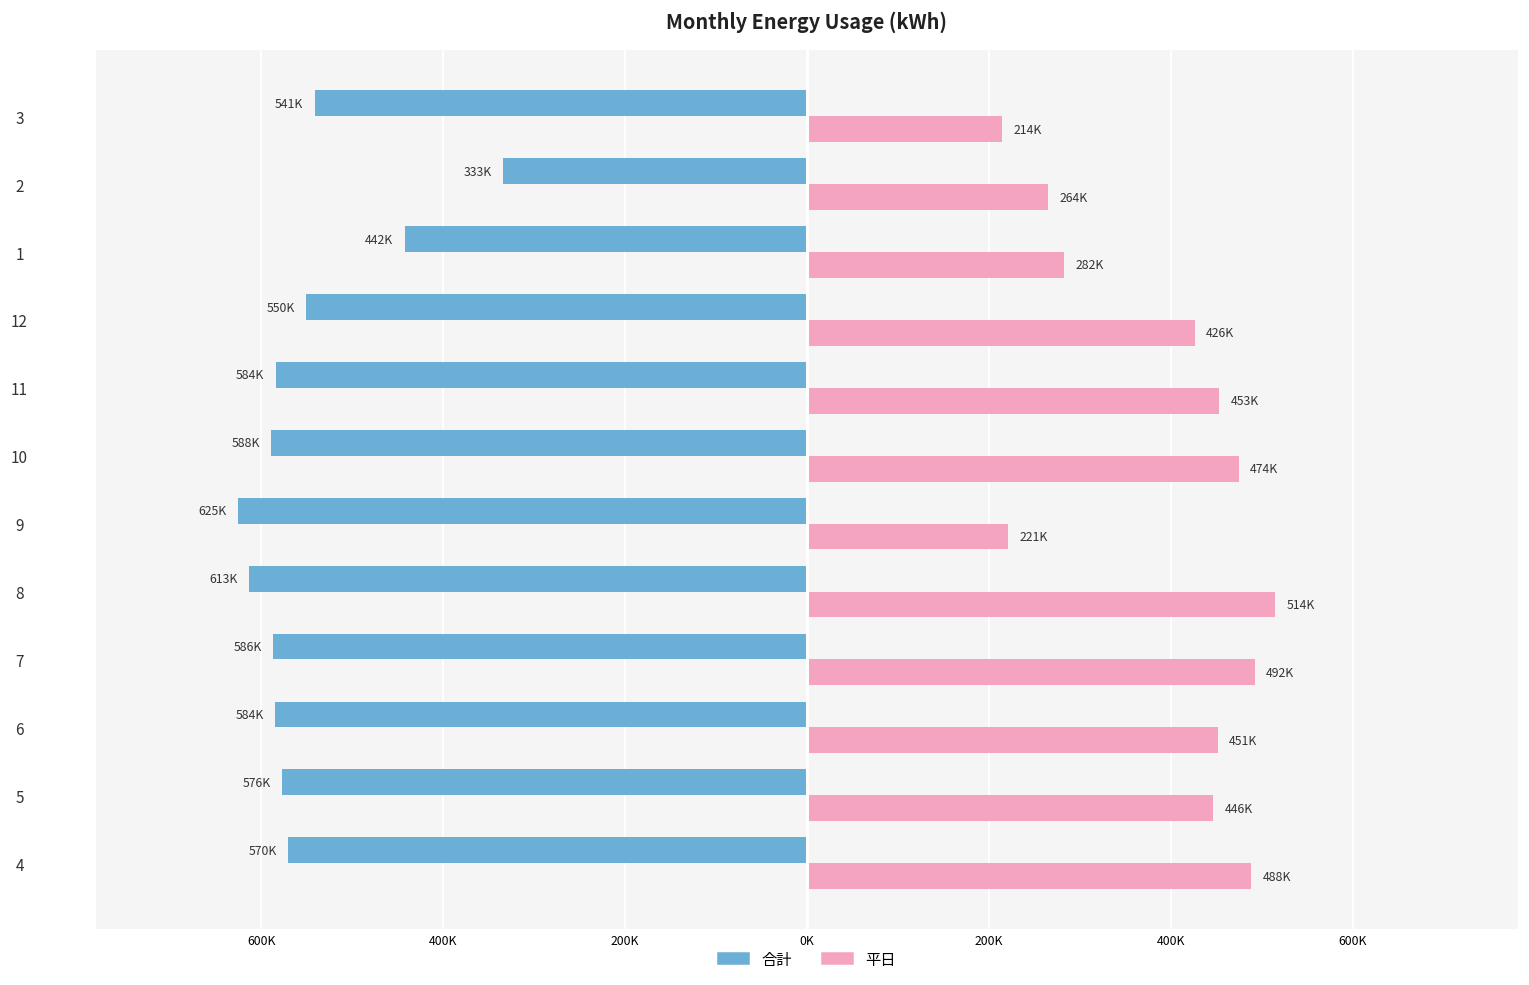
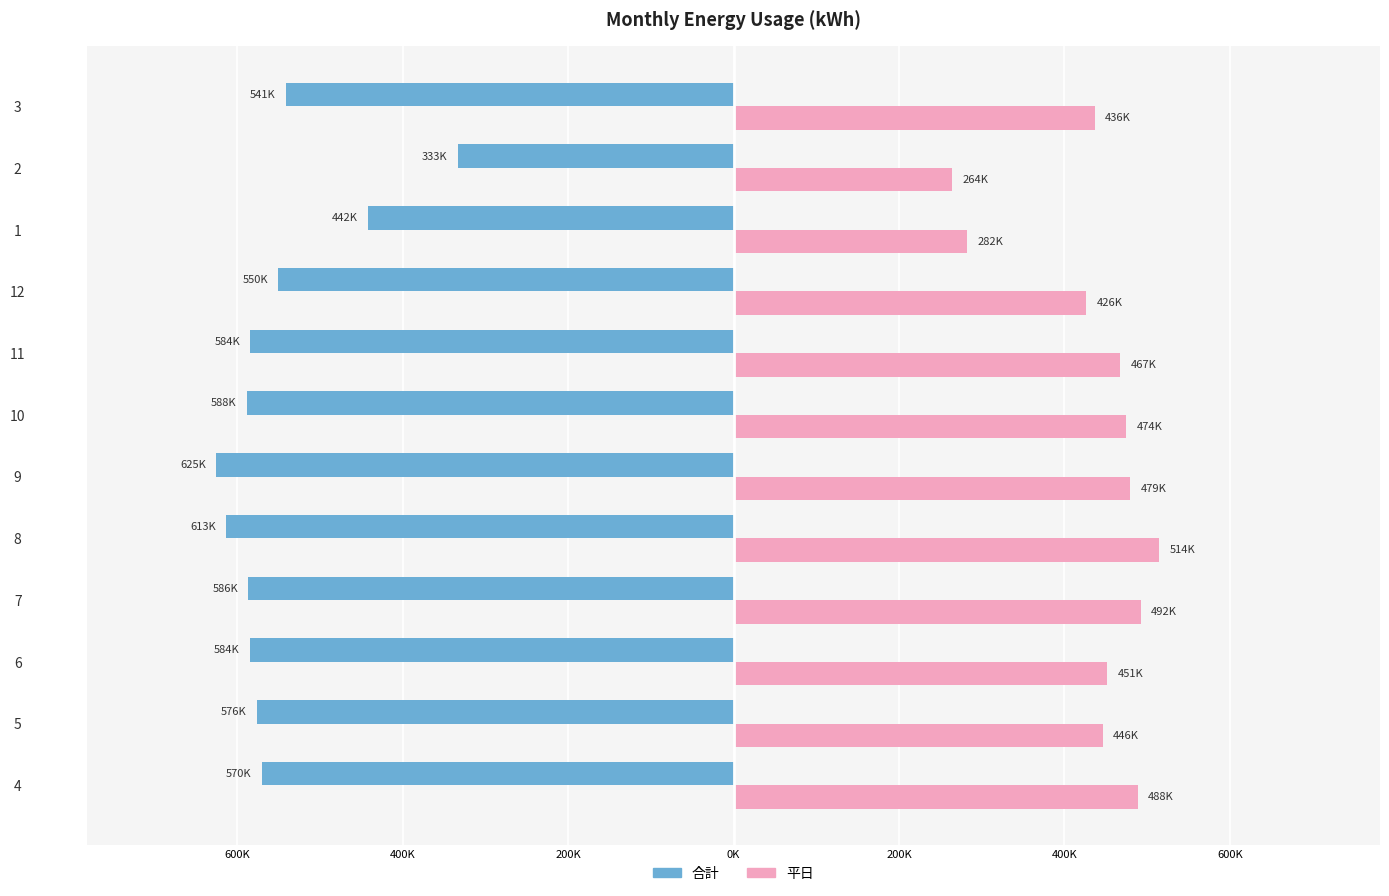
  {
    "平日": {
-     "3": "214K",
+     "3": "436K",
      "1": "282K",
      "12": "426K",
-     "11": "453K",
-     "9": "221K",
+     "11": "467K",
+     "9": "479K",
      "7": "492K",
      "5": "446K"
    }
  }
